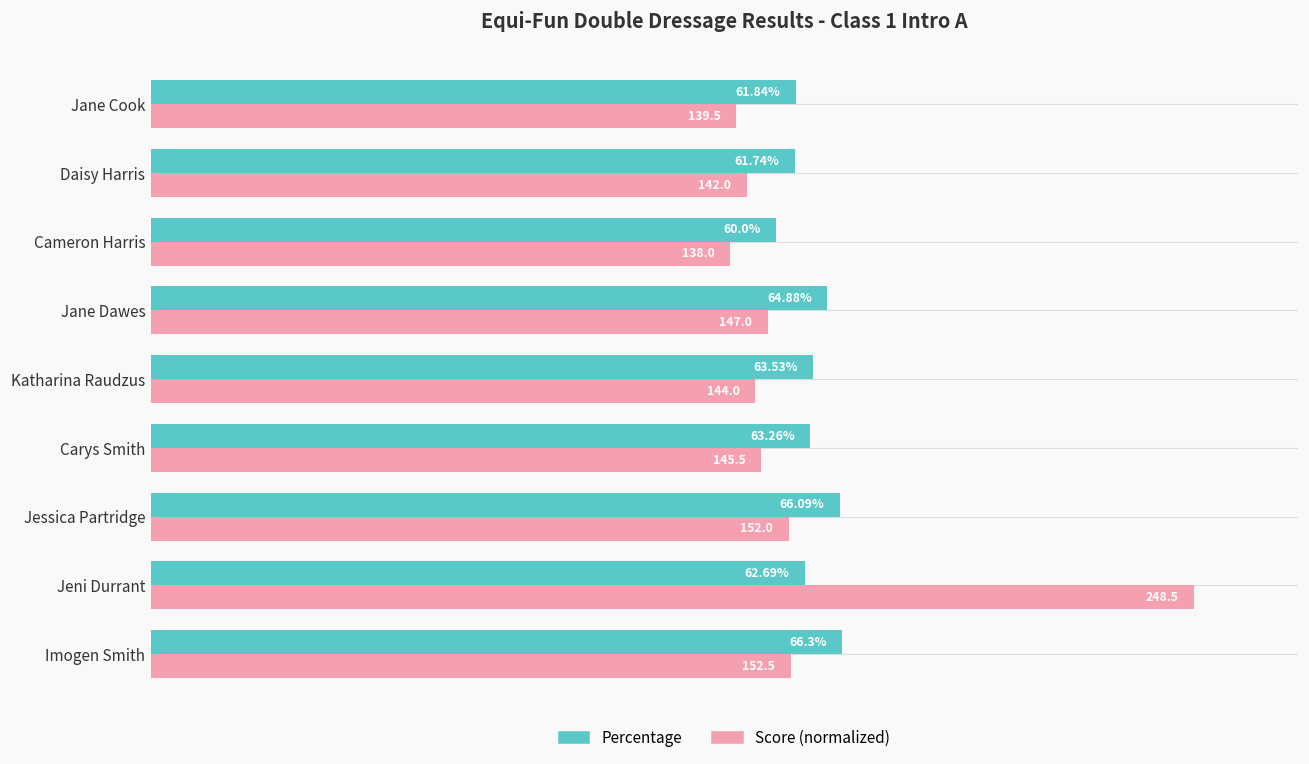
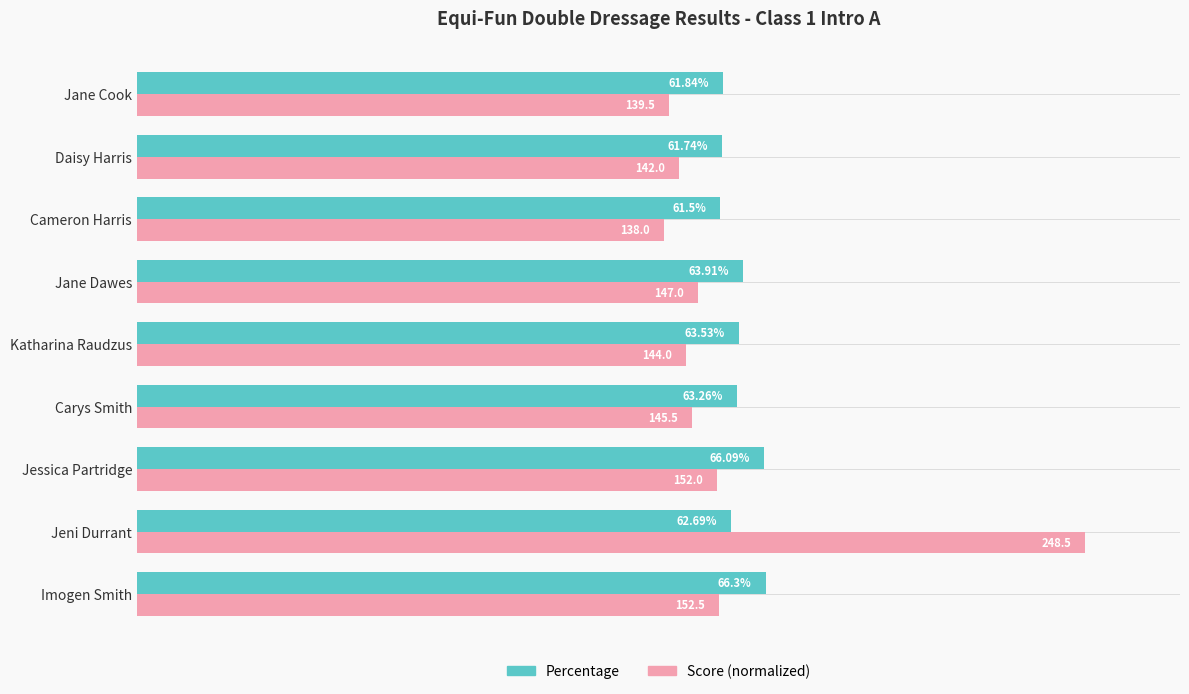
  {
    "Percentage": {
      "Jane Cook": "61.84%",
      "Daisy Harris": "61.74%",
-     "Cameron Harris": "60.0%",
-     "Jane Dawes": "64.88%",
+     "Cameron Harris": "61.5%",
+     "Jane Dawes": "63.91%",
      "Katharina Raudzus": "63.53%",
      "Carys Smith": "63.26%",
      "Jessica Partridge": "66.09%",
      "Jeni Durrant": "62.69%",
      "Imogen Smith": "66.3%"
    }
  }
